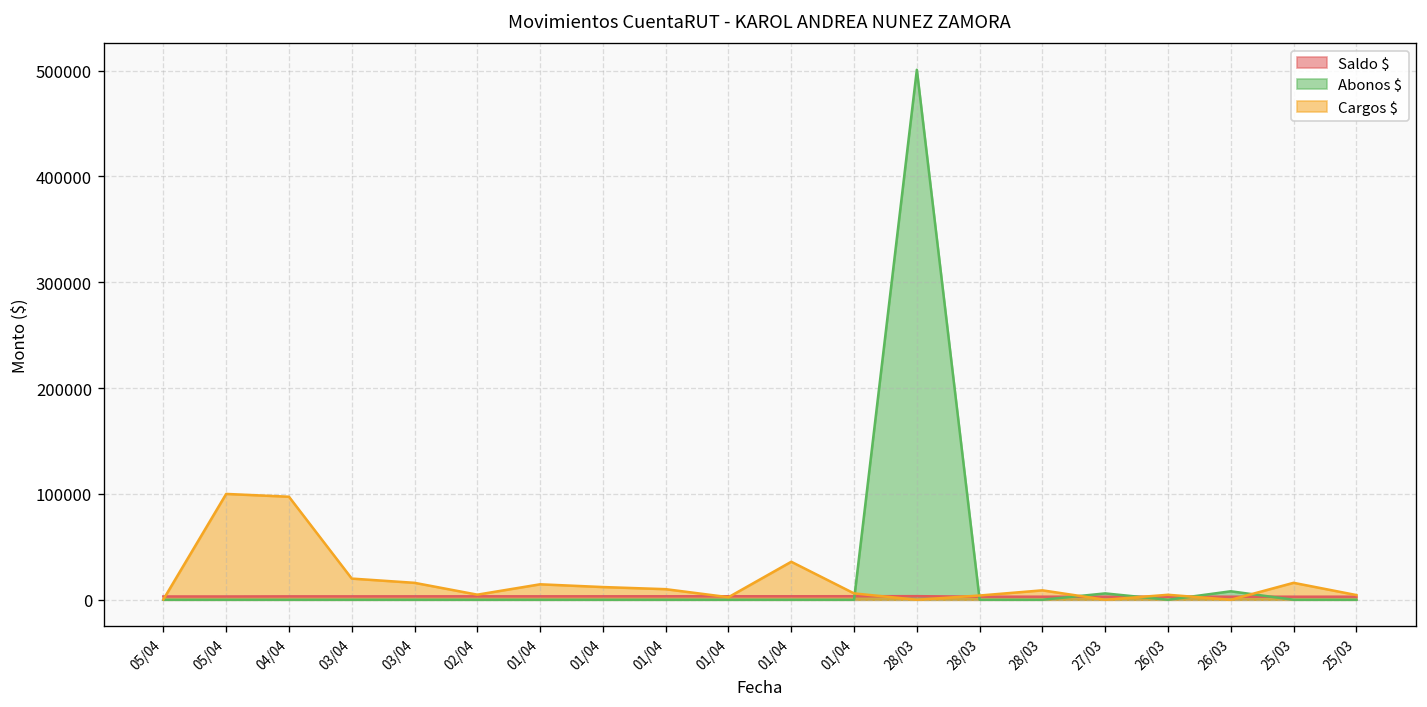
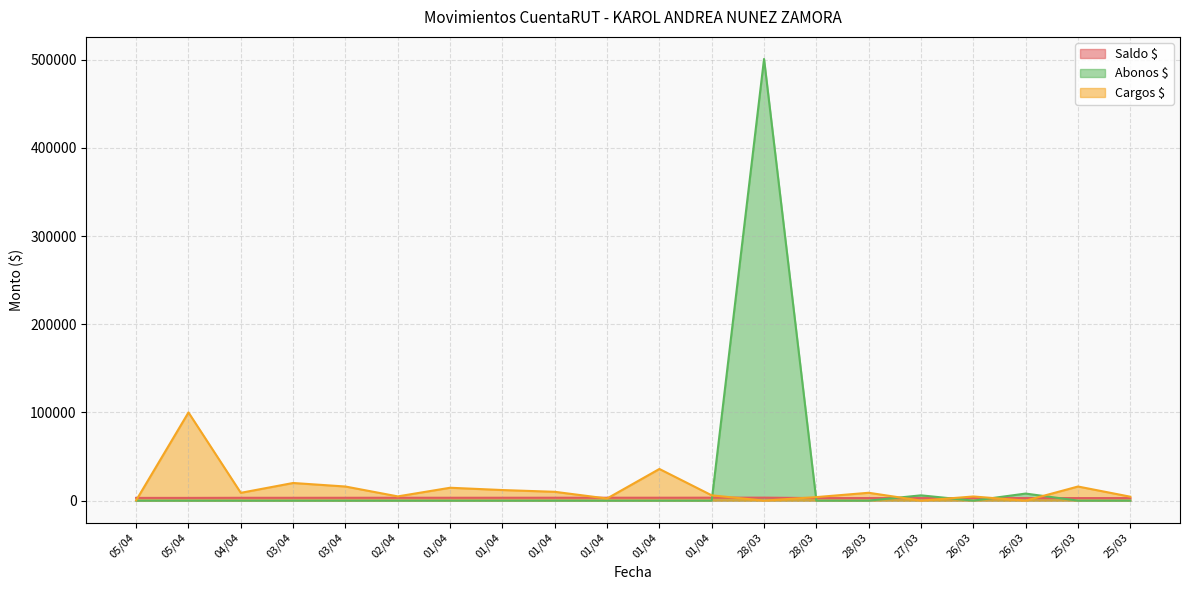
  {
    "Saldo $": {
      "04/04": 0
    },
    "Abonos $": {
      "04/04": 0,
      "02/04": 0,
      "27/03": 10000
    },
    "Cargos $": {
-     "04/04": 100000
+     "04/04": 10000
    }
  }
